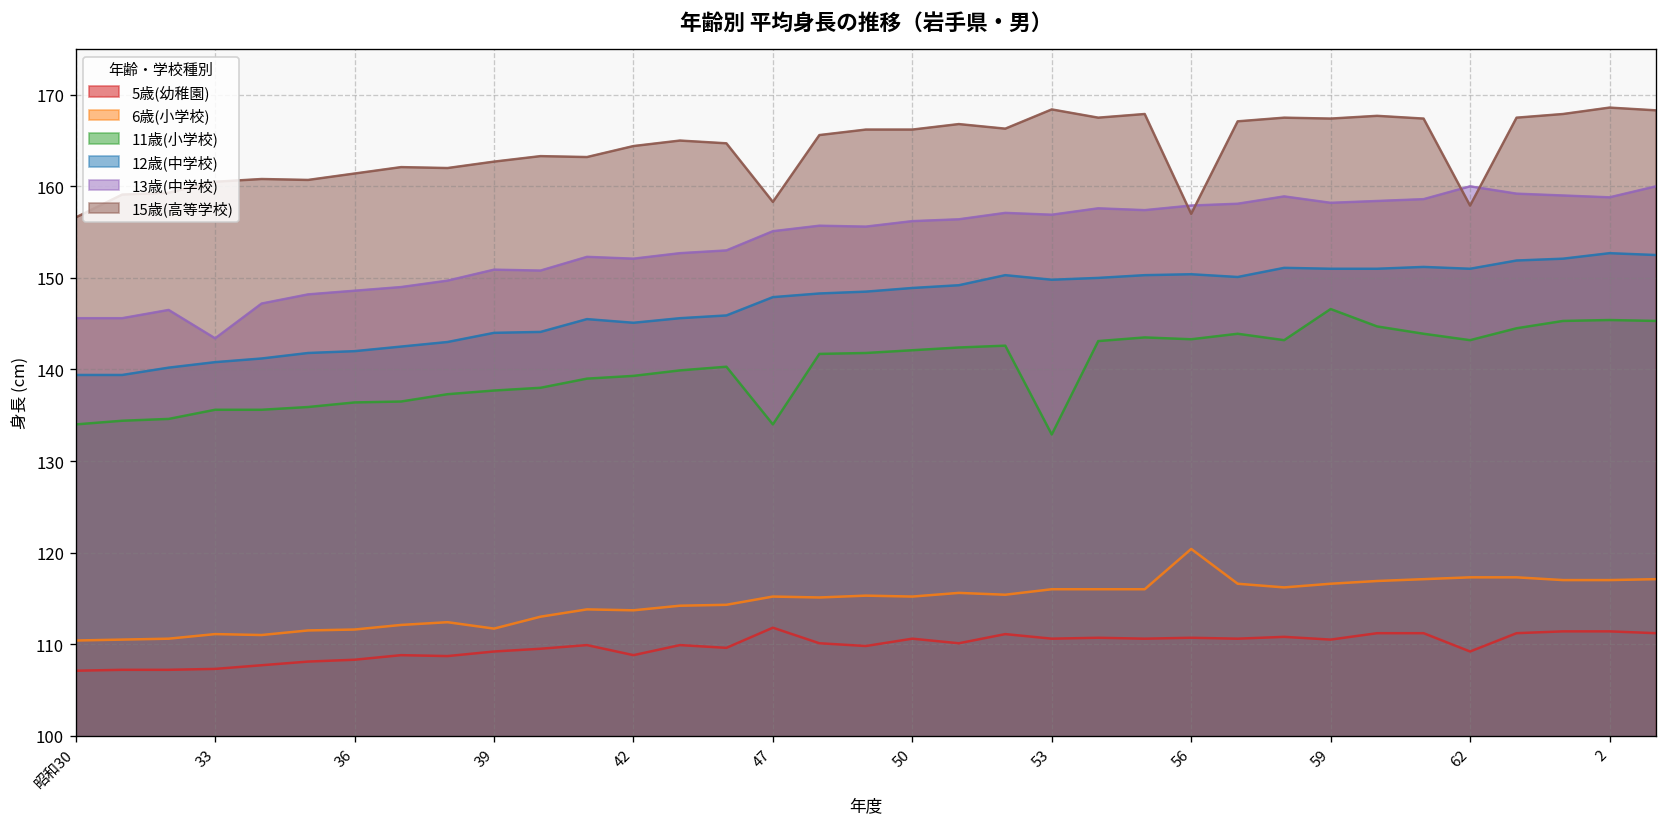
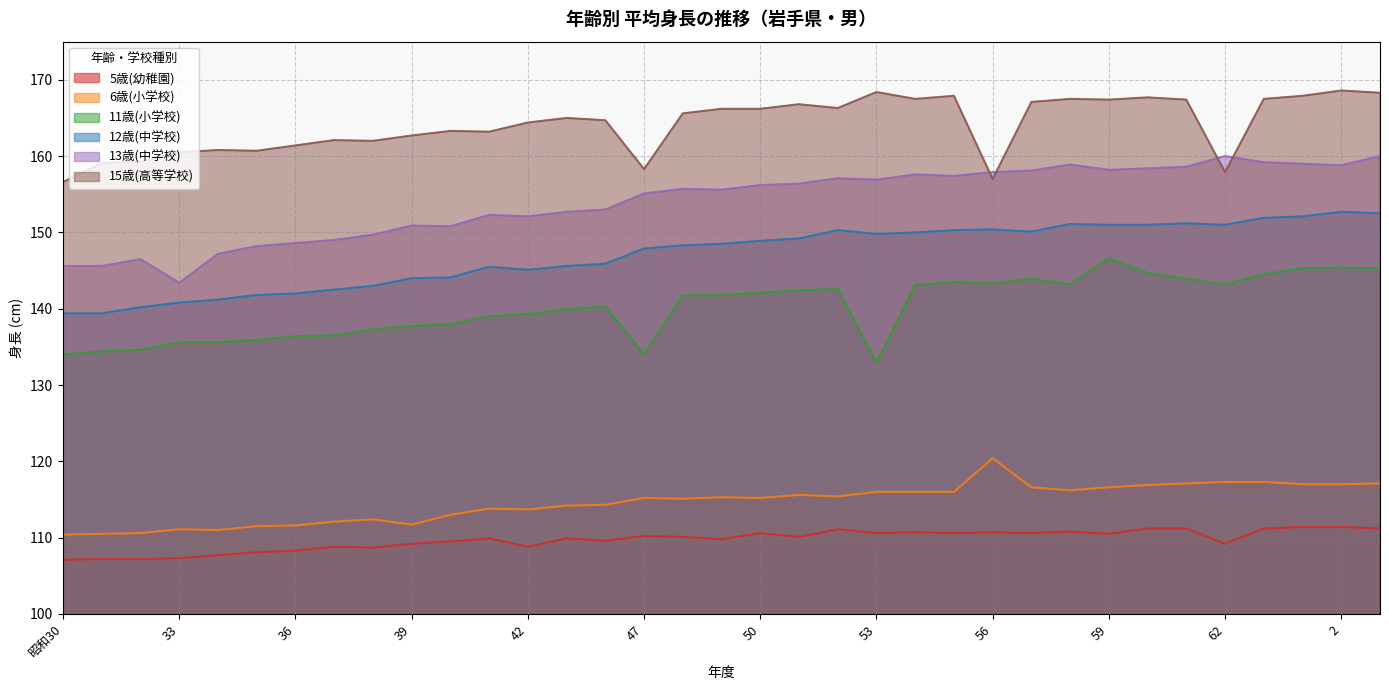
  {
    "5歳(幼稚園)": {
      "昭和30": 107,
      "33": 107,
      "36": 108,
      "39": 109,
      "42": 109,
-     "47": 112,
+     "47": 110,
      "50": 111,
      "53": 111,
      "56": 111,
      "59": 111,
      "62": 109,
      "2": 111
    },
    "6歳(小学校)": {
      "昭和30": 110,
      "33": 111,
      "36": 112,
      "39": 112,
      "42": 114,
      "47": 115,
      "50": 115,
      "53": 116,
      "56": 120,
      "59": 117,
      "62": 117,
      "2": 117
    },
    "11歳(小学校)": {
      "昭和30": 134,
      "33": 136,
      "36": 136,
      "39": 138,
      "42": 139,
      "47": 134,
      "50": 142,
      "53": 133,
      "56": 143,
      "59": 147,
      "62": 143,
      "2": 145
    },
    "12歳(中学校)": {
      "昭和30": 139,
      "33": 141,
      "36": 142,
      "39": 144,
      "42": 145,
      "47": 148,
      "50": 149,
      "53": 150,
      "56": 150,
      "59": 151,
      "62": 151,
      "2": 153
    },
    "13歳(中学校)": {
      "昭和30": 146,
      "33": 143,
      "36": 149,
      "39": 151,
      "42": 152,
      "47": 155,
      "50": 156,
      "53": 157,
      "56": 158,
      "59": 158,
      "62": 160,
      "2": 159
    },
    "15歳(高等学校)": {
      "昭和30": 157,
      "36": 161,
      "39": 163,
      "42": 164,
      "47": 158,
      "50": 166,
      "53": 168,
      "56": 157,
      "59": 167,
      "62": 158,
      "2": 169
    }
  }
